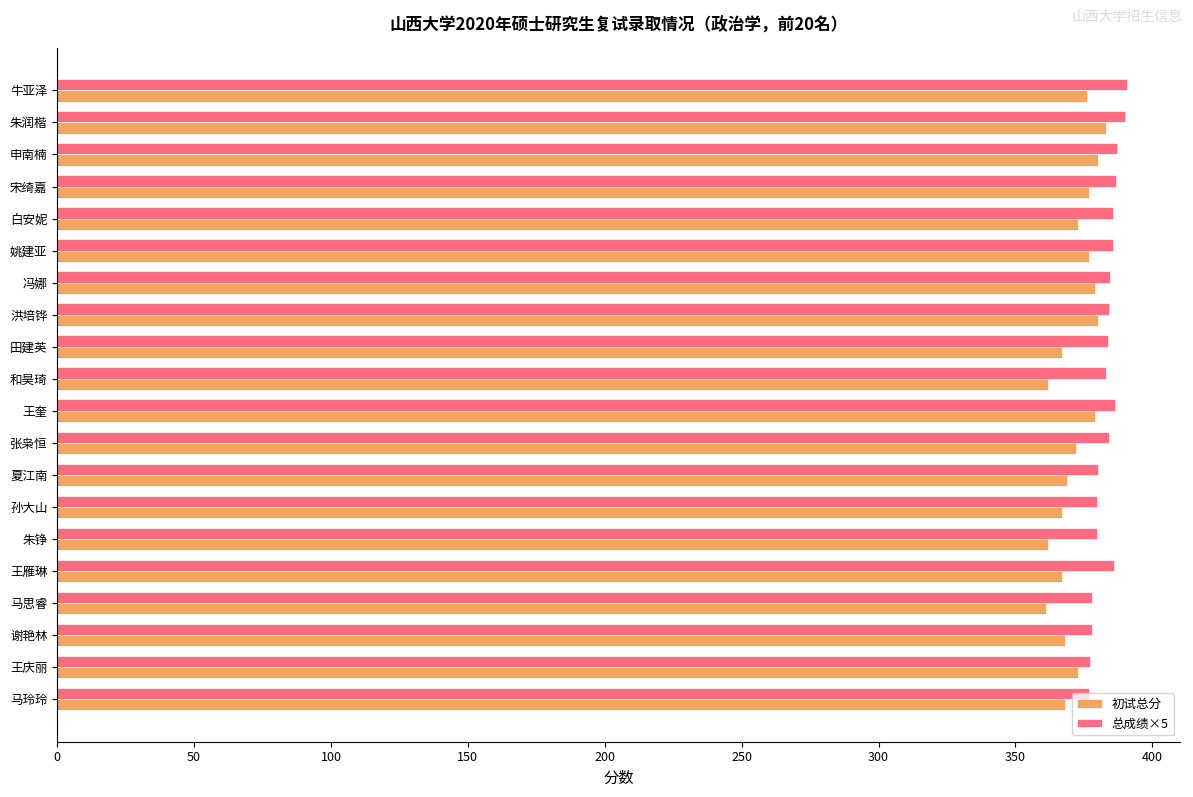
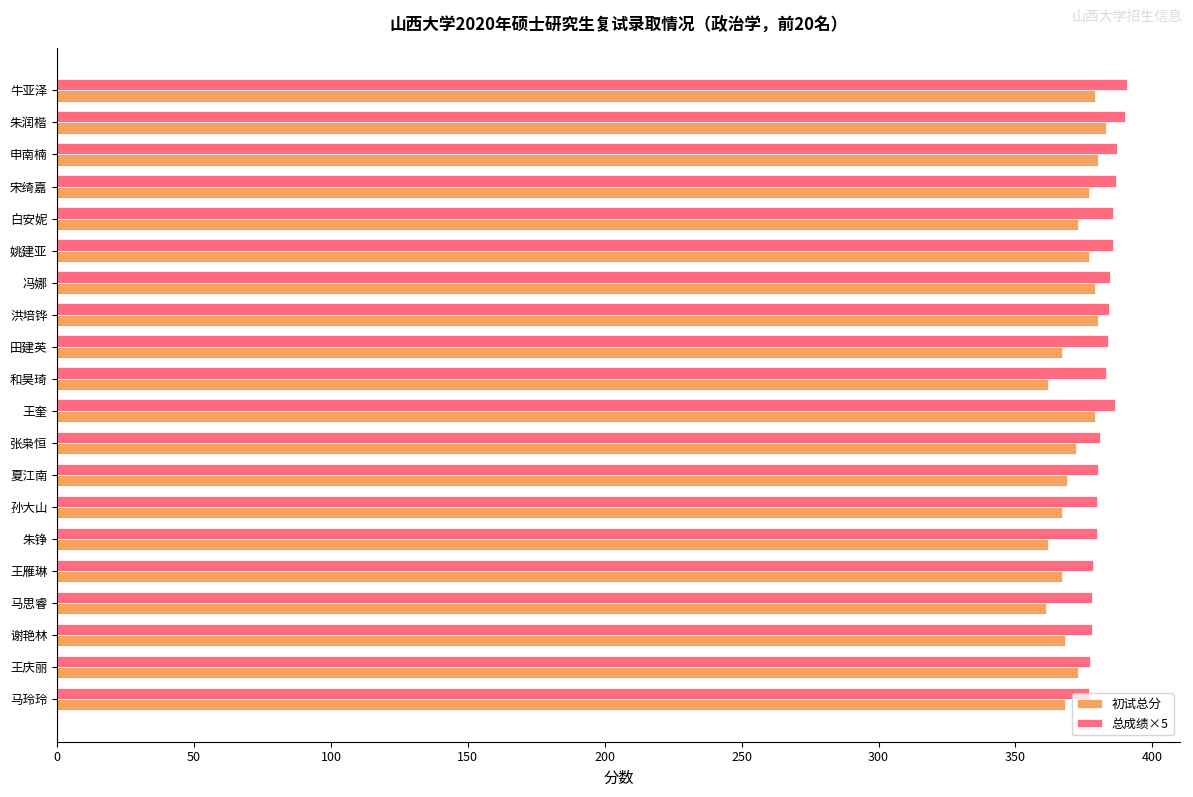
  {
    "初试总分": {
-     "牛亚泽": 376,
+     "牛亚泽": 379,
      "朱润楷": 383,
      "申南楠": 380,
      "宋绮嘉": 377,
      "白安妮": 373,
      "姚建亚": 377,
      "冯娜": 379,
      "洪培铧": 380,
      "田建英": 367,
      "和昊琦": 362,
      "王奎": 379,
      "张枭恒": 372,
      "夏江南": 369,
      "孙大山": 367,
      "朱铮": 362,
      "王雁琳": 367,
      "马思睿": 361,
      "谢艳林": 368,
      "王庆丽": 373,
      "马玲玲": 368
    },
    "总成绩×5": {
      "牛亚泽": 391,
      "朱润楷": 390,
      "申南楠": 387,
      "宋绮嘉": 387,
      "白安妮": 386,
      "姚建亚": 386,
      "冯娜": 385,
      "洪培铧": 384,
      "田建英": 384,
      "和昊琦": 383,
      "王奎": 386,
-     "张枭恒": 384,
+     "张枭恒": 381,
      "夏江南": 380,
      "孙大山": 380,
      "朱铮": 380,
-     "王雁琳": 386,
+     "王雁琳": 378,
      "马思睿": 378,
      "谢艳林": 378,
      "王庆丽": 377
    }
  }
